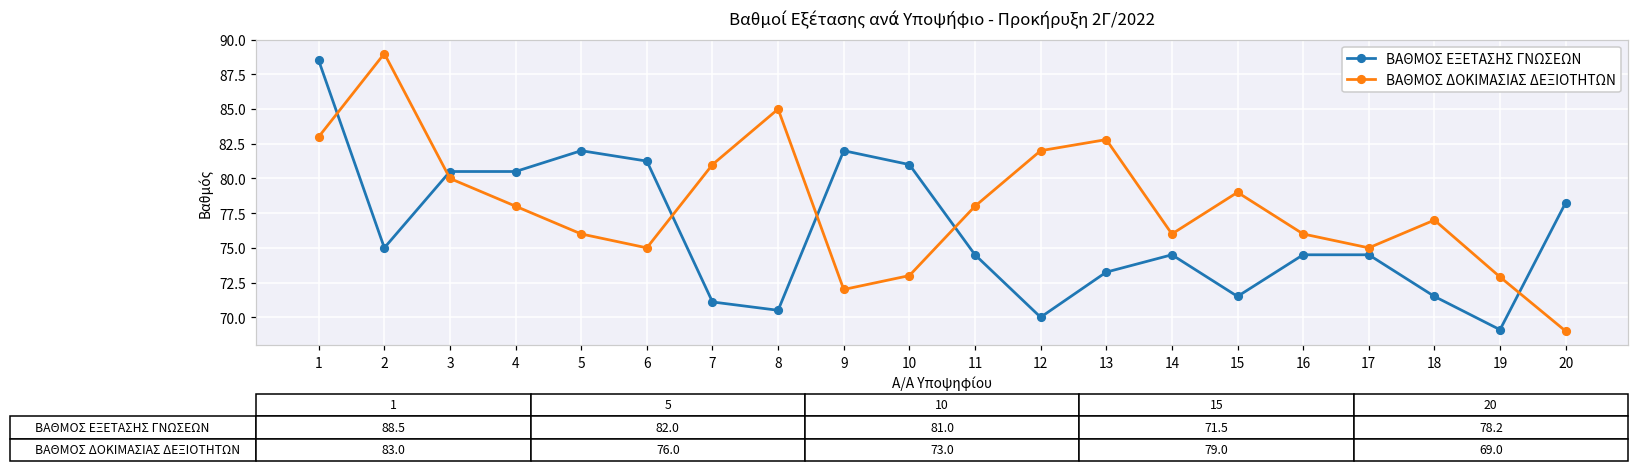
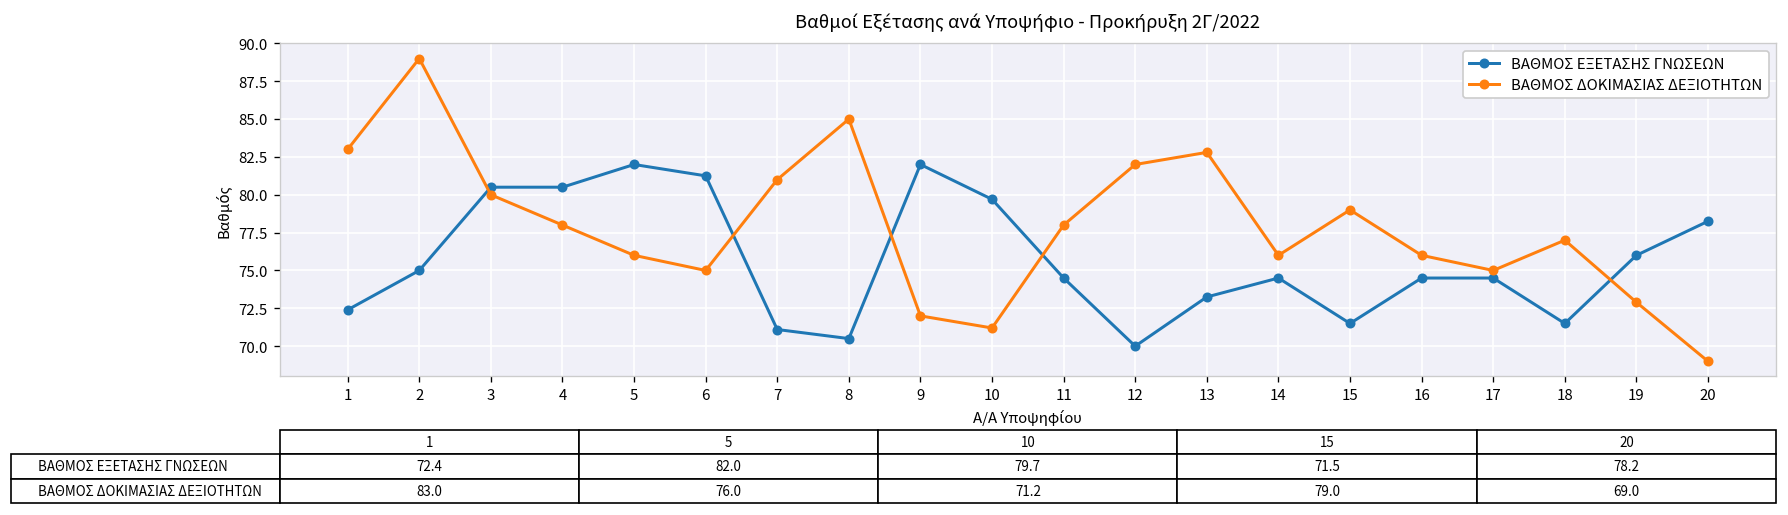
  {
    "ΒΑΘΜΟΣ ΕΞΕΤΑΣΗΣ ΓΝΩΣΕΩΝ": {
-     "1": 88.5,
-     "10": 81.0,
-     "19": 69.1
+     "1": 72.4,
+     "10": 79.7,
+     "19": 76.0
    },
    "ΒΑΘΜΟΣ ΔΟΚΙΜΑΣΙΑΣ ΔΕΞΙΟΤΗΤΩΝ": {
-     "10": 73.0
+     "10": 71.2
    }
  }
